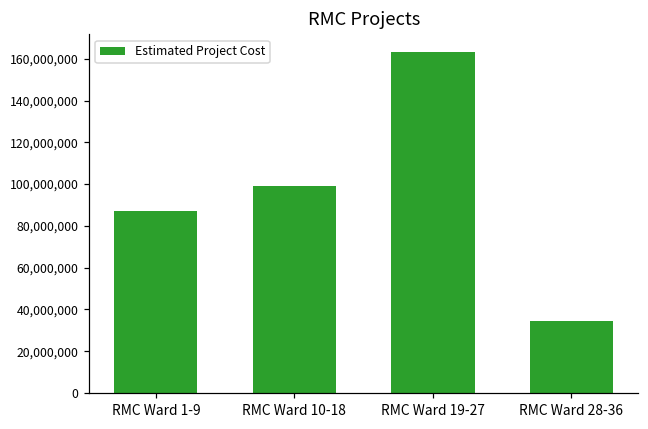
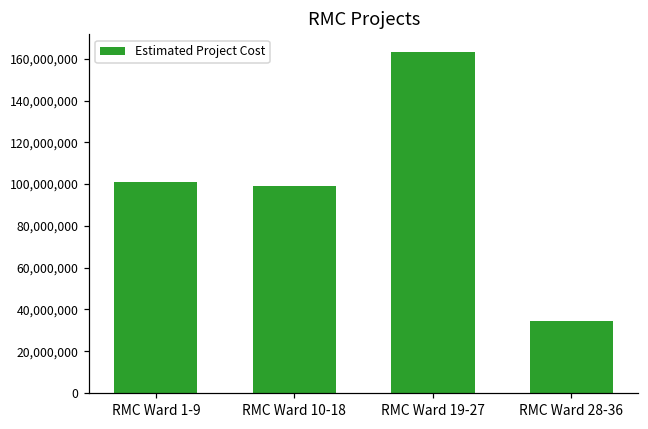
  {
-   "RMC Ward 1-9": "87,000,000",
+   "RMC Ward 1-9": "101,000,000",
    "RMC Ward 10-18": "99,000,000",
    "RMC Ward 19-27": "163,000,000",
    "RMC Ward 28-36": "34,000,000"
  }
